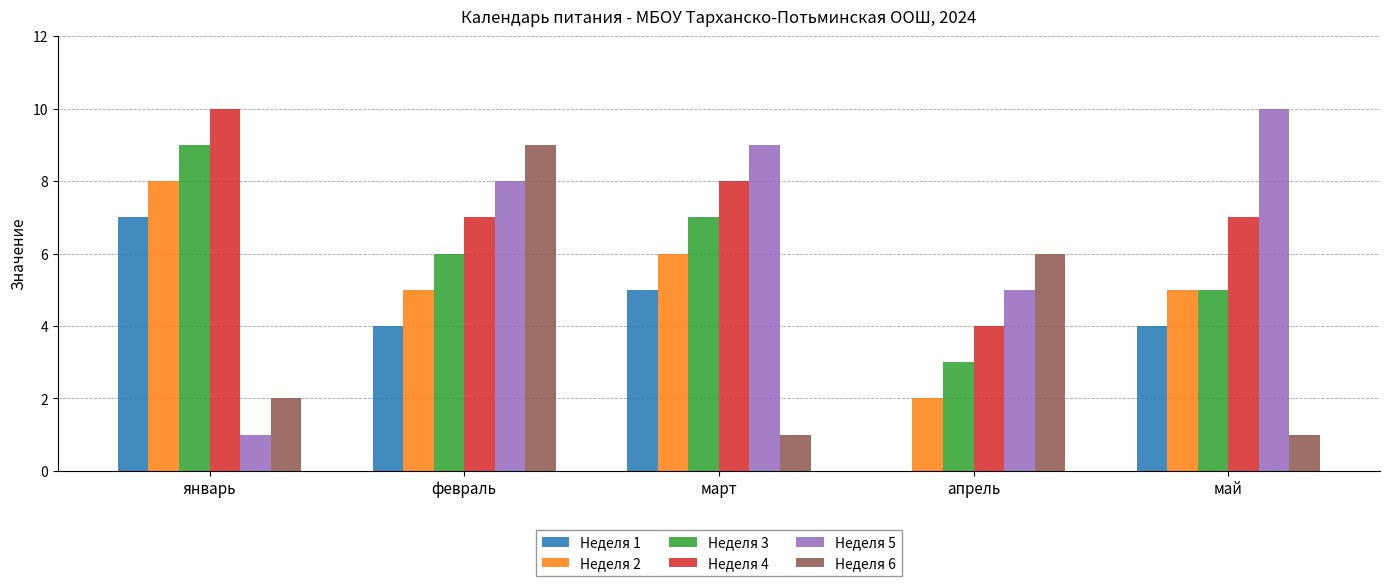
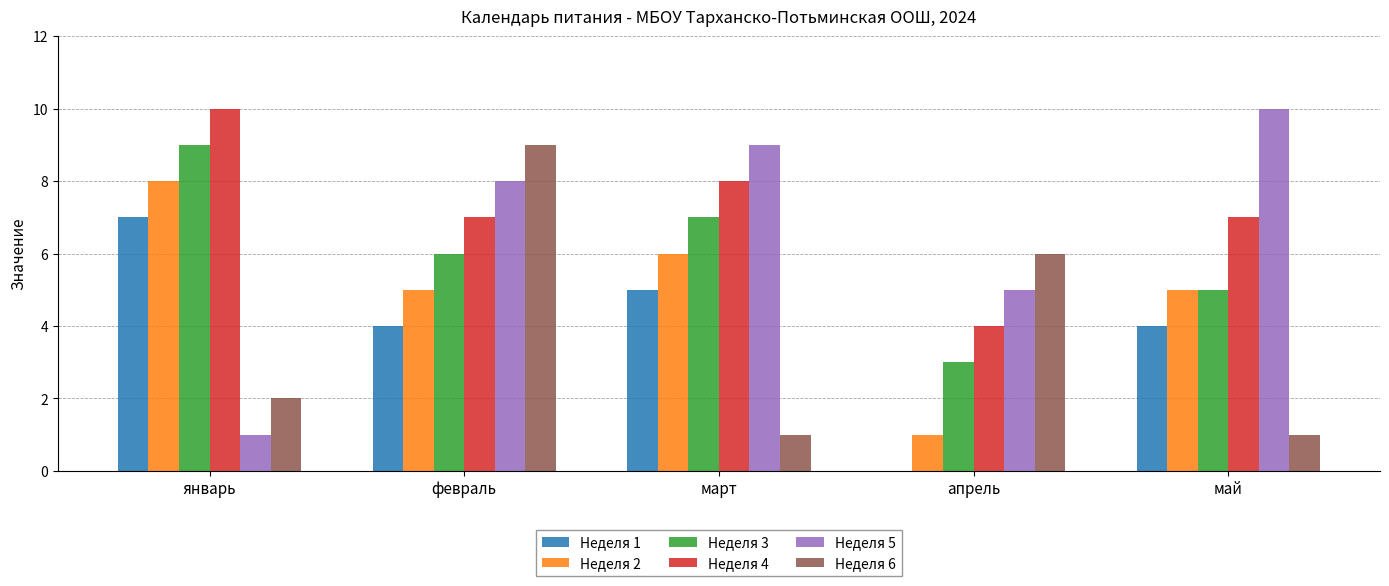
  {
    "Неделя 1": {
      "январь": 7,
      "февраль": 4,
      "март": 5,
      "апрель": 0,
      "май": 4
    },
    "Неделя 2": {
      "январь": 8,
      "февраль": 5,
      "март": 6,
-     "апрель": 2,
+     "апрель": 1,
      "май": 5
    },
    "Неделя 3": {
      "январь": 9,
      "февраль": 6,
      "март": 7,
      "апрель": 3,
      "май": 5
    },
    "Неделя 4": {
      "январь": 10,
      "февраль": 7,
      "март": 8,
      "апрель": 4,
      "май": 7
    },
    "Неделя 5": {
      "январь": 1,
      "февраль": 8,
      "март": 9,
      "апрель": 5,
      "май": 10
    },
    "Неделя 6": {
      "январь": 2,
      "февраль": 9,
      "март": 1,
      "апрель": 6,
      "май": 1
    }
  }
